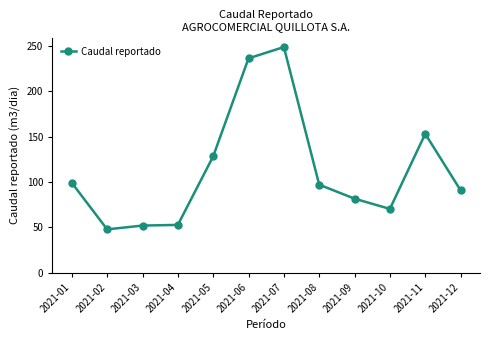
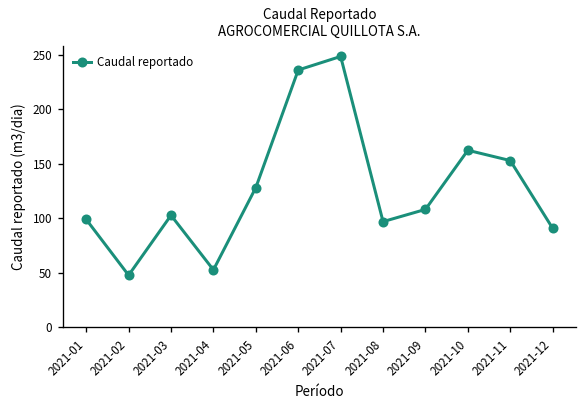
  {
    "2021-01": 100,
    "2021-02": 50,
-   "2021-03": 50,
+   "2021-03": 100,
    "2021-04": 50,
    "2021-05": 130,
    "2021-06": 240,
    "2021-07": 250,
    "2021-08": 100,
-   "2021-09": 80,
-   "2021-10": 70,
+   "2021-09": 110,
+   "2021-10": 160,
    "2021-11": 150,
    "2021-12": 90
  }
